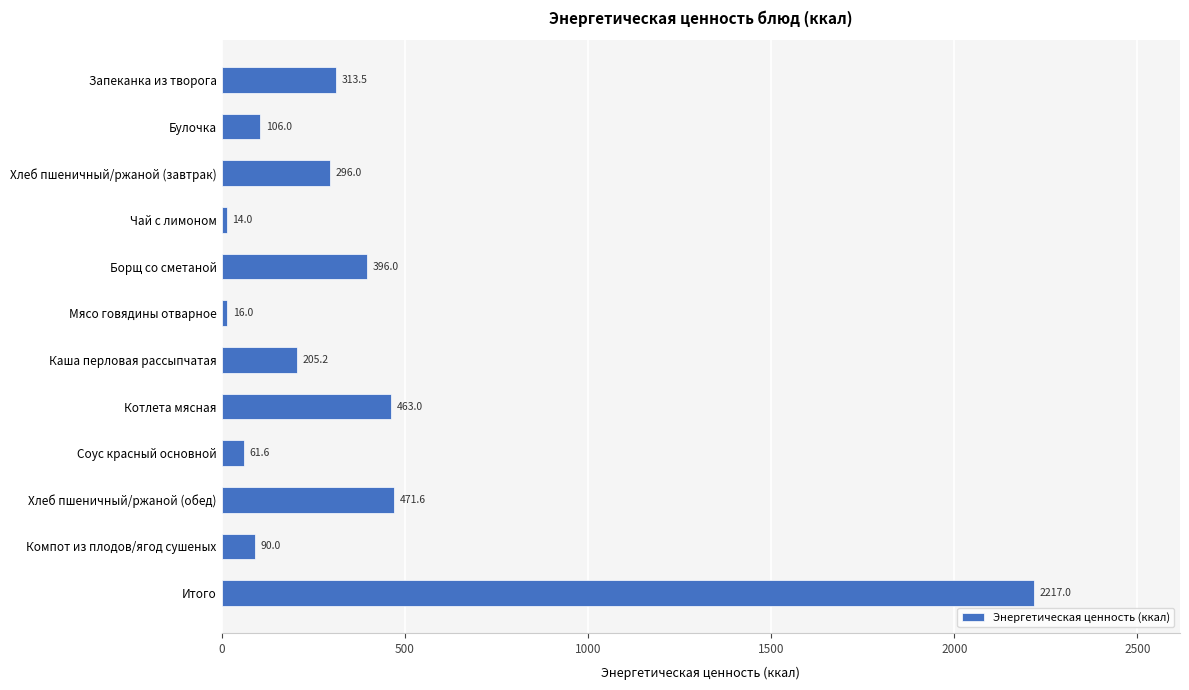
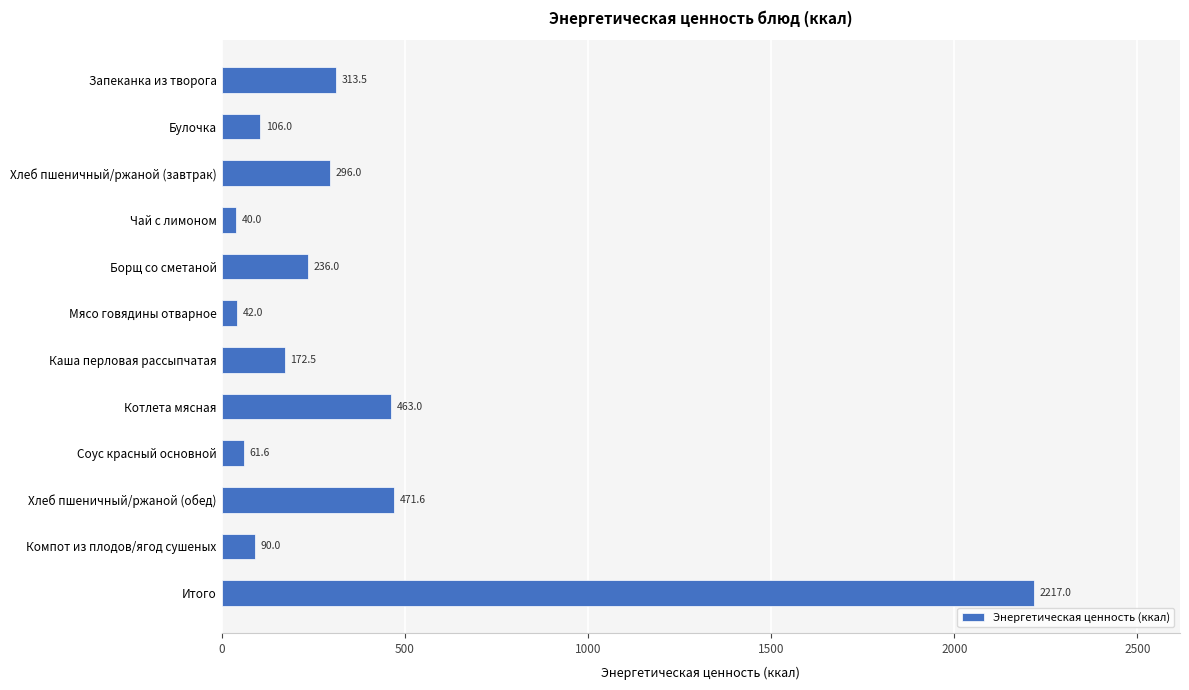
  {
    "Запеканка из творога": 313.5,
    "Булочка": 106.0,
    "Хлеб пшеничный/ржаной (завтрак)": 296.0,
-   "Чай с лимоном": 14.0,
-   "Борщ со сметаной": 396.0,
-   "Мясо говядины отварное": 16.0,
-   "Каша перловая рассыпчатая": 205.2,
+   "Чай с лимоном": 40.0,
+   "Борщ со сметаной": 236.0,
+   "Мясо говядины отварное": 42.0,
+   "Каша перловая рассыпчатая": 172.5,
    "Котлета мясная": 463.0,
    "Соус красный основной": 61.6,
    "Хлеб пшеничный/ржаной (обед)": 471.6,
    "Компот из плодов/ягод сушеных": 90.0,
    "Итого": 2217.0
  }
